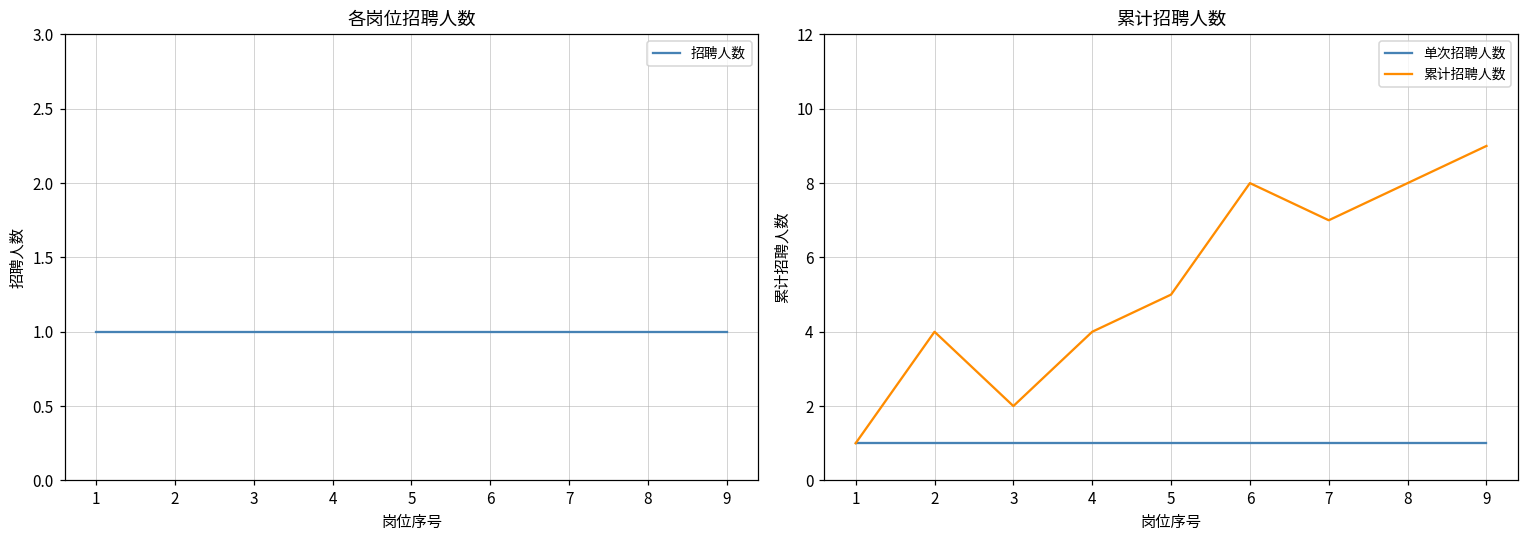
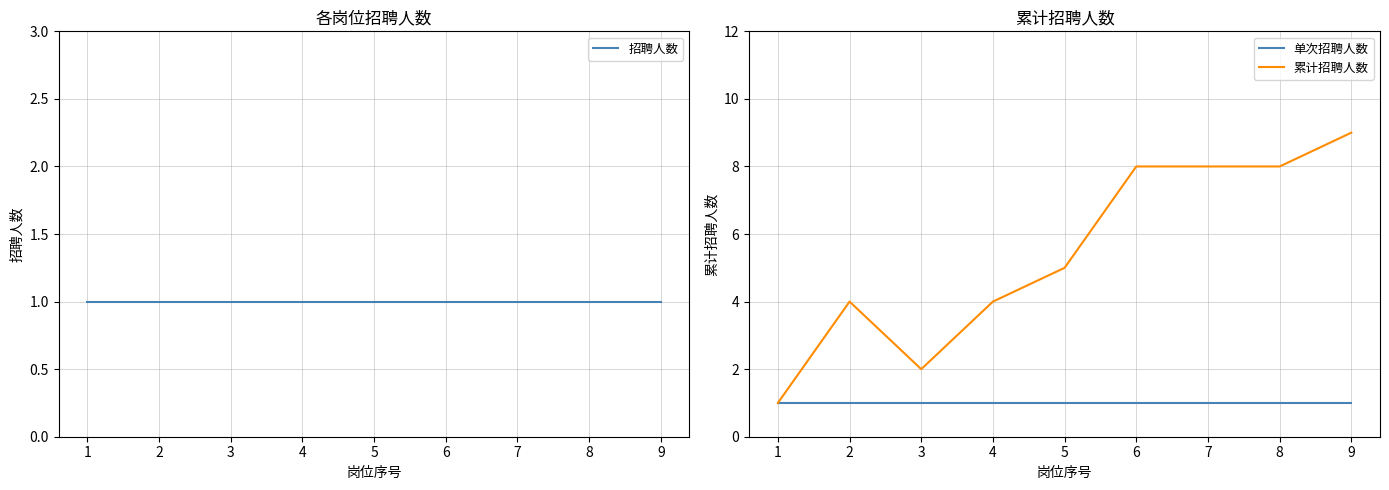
  {
    "各岗位招聘人数": {
      "1": 1.00,
      "2": 1.00,
      "3": 1.00,
      "4": 1.00,
      "5": 1.00,
      "6": 1.00,
      "7": 1.00,
      "8": 1.00,
      "9": 1.00
    },
    "累计招聘人数": {
      "单次招聘人数": {
        "2": 1,
        "3": 1,
        "4": 1,
        "5": 1,
        "6": 1,
        "7": 1,
        "8": 1,
        "9": 1
      },
      "累计招聘人数": {
        "2": 4,
        "3": 2,
        "4": 4,
        "5": 5,
        "6": 8,
-       "7": 7,
+       "7": 8,
        "8": 8,
        "9": 9
      }
    }
  }
